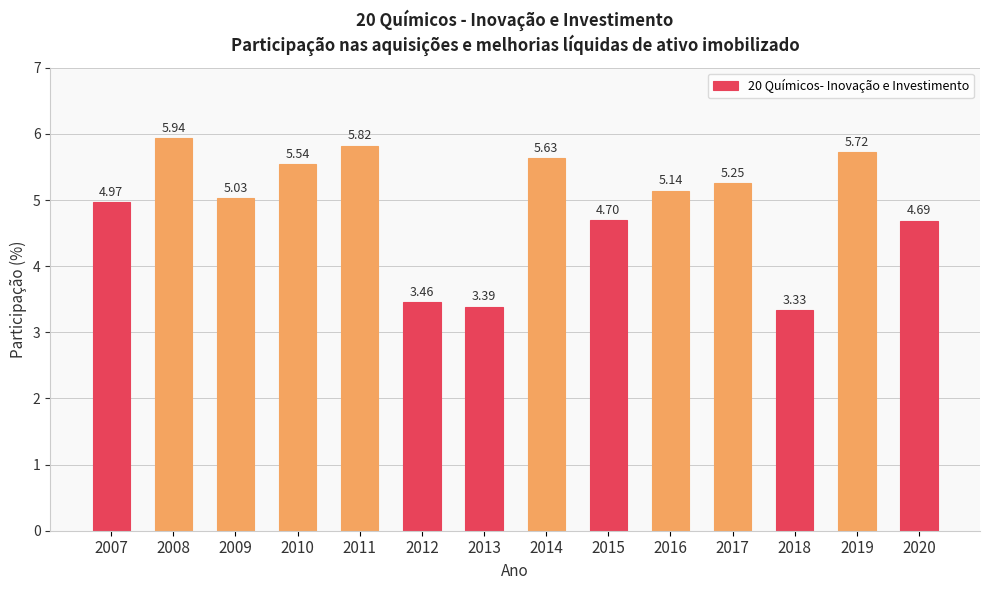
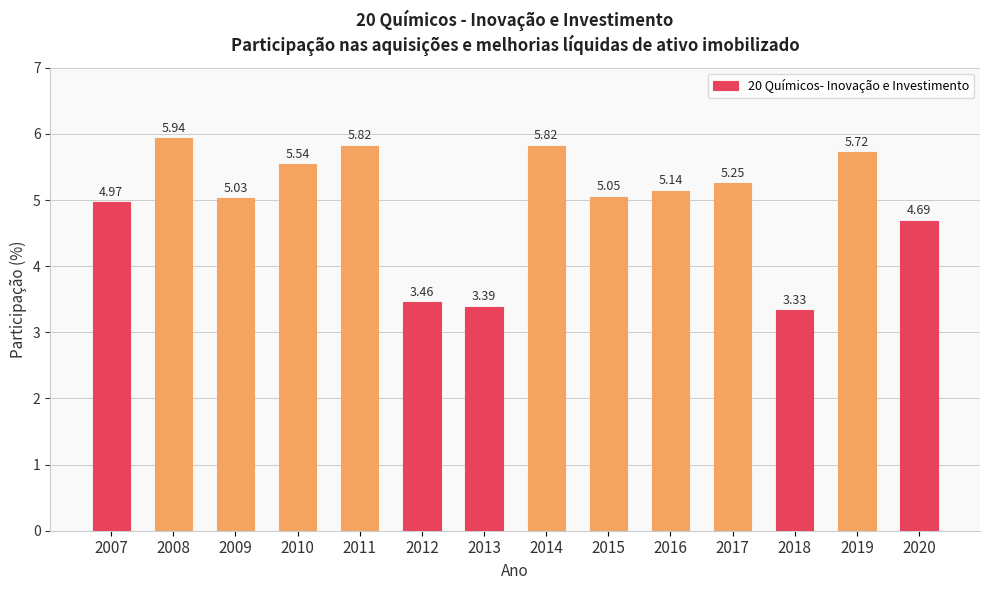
  {
    "2007": 4.97,
    "2008": 5.94,
    "2009": 5.03,
    "2010": 5.54,
    "2011": 5.82,
    "2012": 3.46,
    "2013": 3.39,
-   "2014": 5.63,
-   "2015": 4.70,
+   "2014": 5.82,
+   "2015": 5.05,
    "2016": 5.14,
    "2017": 5.25,
    "2018": 3.33,
    "2019": 5.72,
    "2020": 4.69
  }
